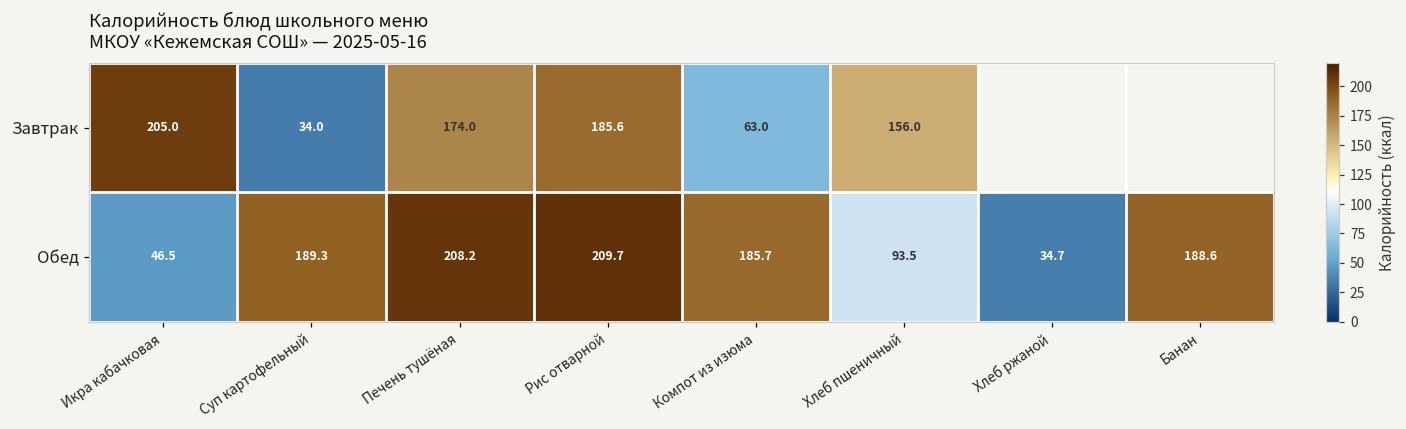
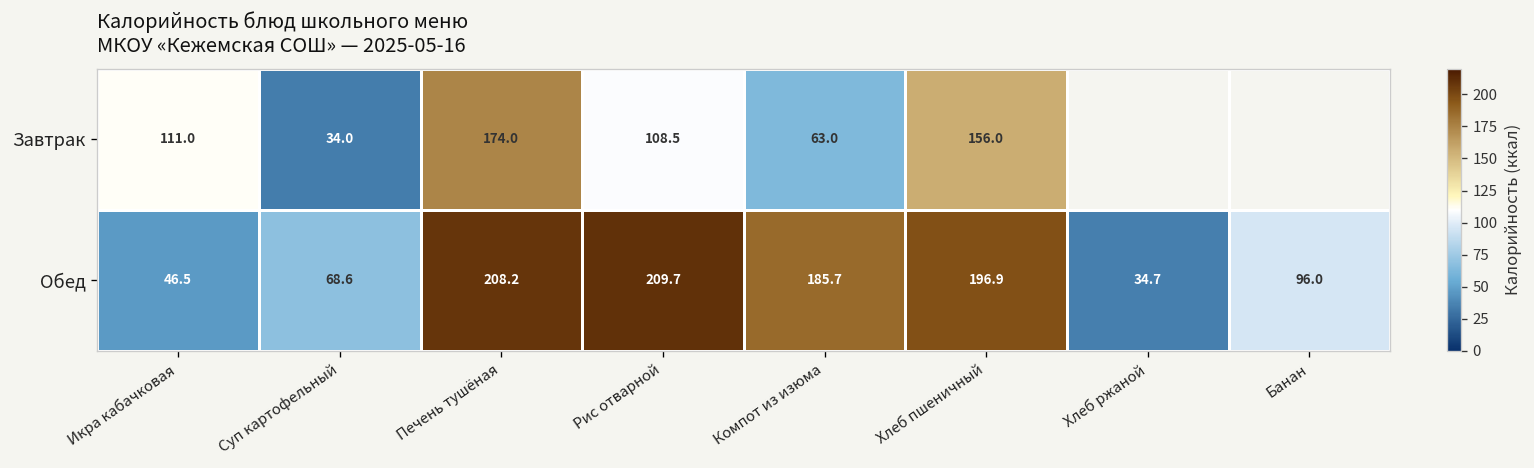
  {
    "Завтрак": {
-     "Икра кабачковая": 205.0,
+     "Икра кабачковая": 111.0,
      "Суп картофельный": 34.0,
      "Печень тушёная": 174.0,
-     "Рис отварной": 185.6,
+     "Рис отварной": 108.5,
      "Компот из изюма": 63.0,
      "Хлеб пшеничный": 156.0
    },
    "Обед": {
      "Икра кабачковая": 46.5,
-     "Суп картофельный": 189.3,
+     "Суп картофельный": 68.6,
      "Печень тушёная": 208.2,
      "Рис отварной": 209.7,
      "Компот из изюма": 185.7,
-     "Хлеб пшеничный": 93.5,
+     "Хлеб пшеничный": 196.9,
      "Хлеб ржаной": 34.7,
-     "Банан": 188.6
+     "Банан": 96.0
    }
  }
